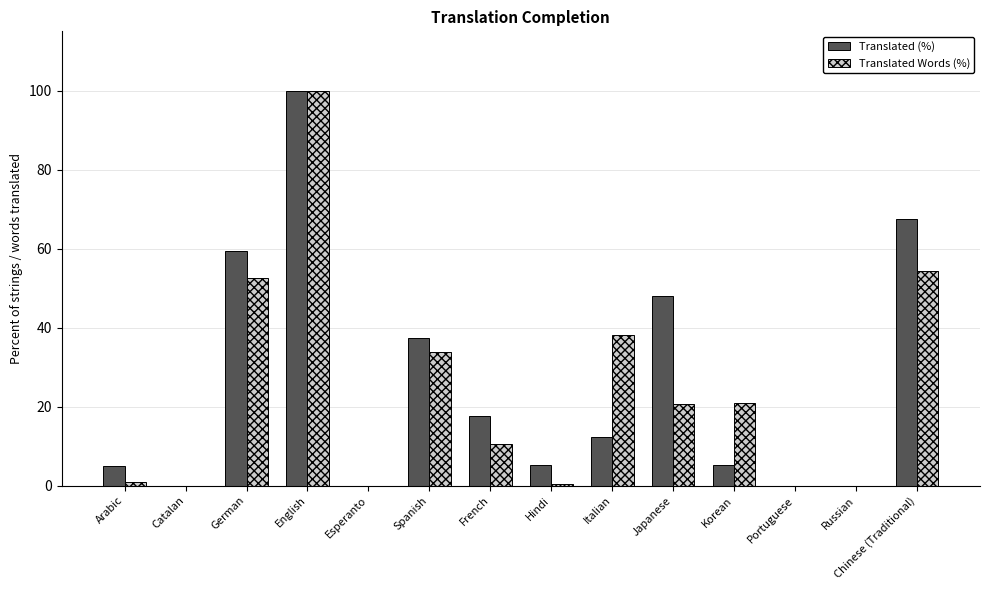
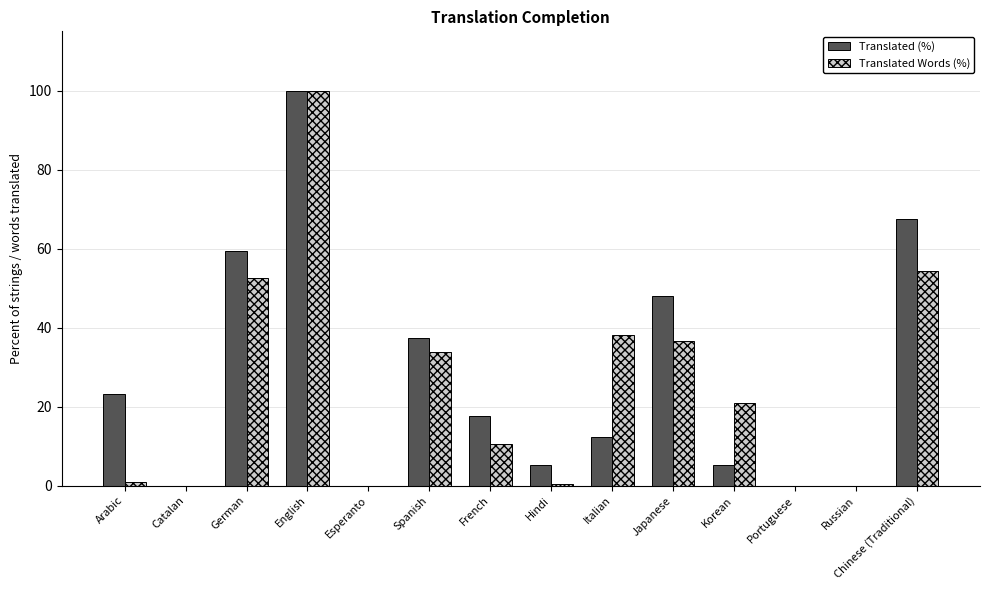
  {
    "Translated (%)": {
-     "Arabic": 5,
+     "Arabic": 23,
      "Catalan": 0,
      "German": 59,
      "English": 100,
      "Esperanto": 0,
      "Spanish": 37,
      "French": 18,
      "Hindi": 5,
      "Italian": 12,
      "Japanese": 48,
      "Korean": 5,
      "Portuguese": 0,
      "Russian": 0,
      "Chinese (Traditional)": 68
    },
    "Translated Words (%)": {
      "Arabic": 1,
      "Catalan": 0,
      "German": 53,
      "English": 100,
      "Esperanto": 0,
      "Spanish": 34,
      "French": 11,
      "Italian": 38,
-     "Japanese": 21,
+     "Japanese": 37,
      "Korean": 21,
      "Portuguese": 0,
      "Russian": 0,
      "Chinese (Traditional)": 54
    }
  }
